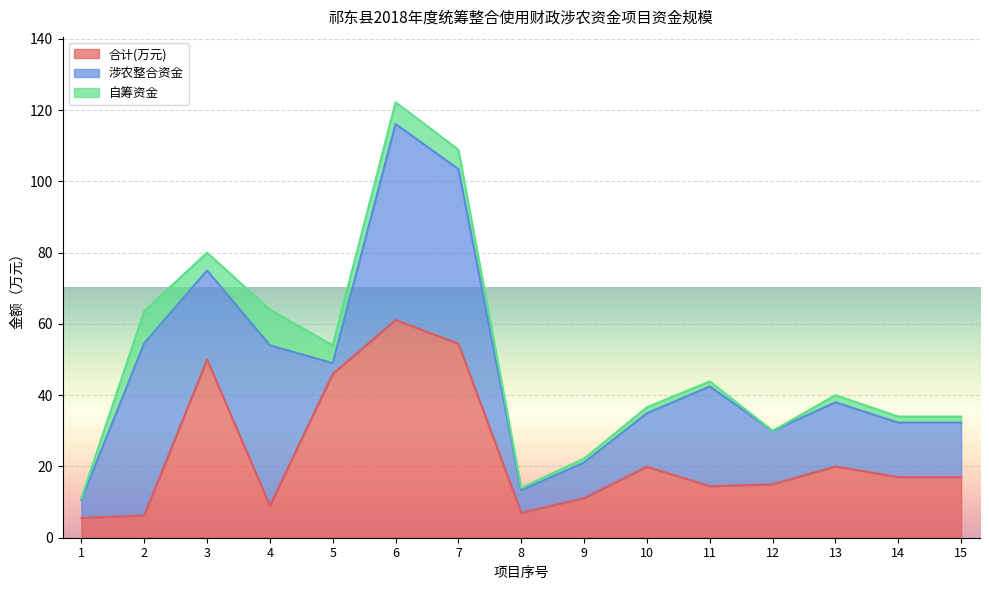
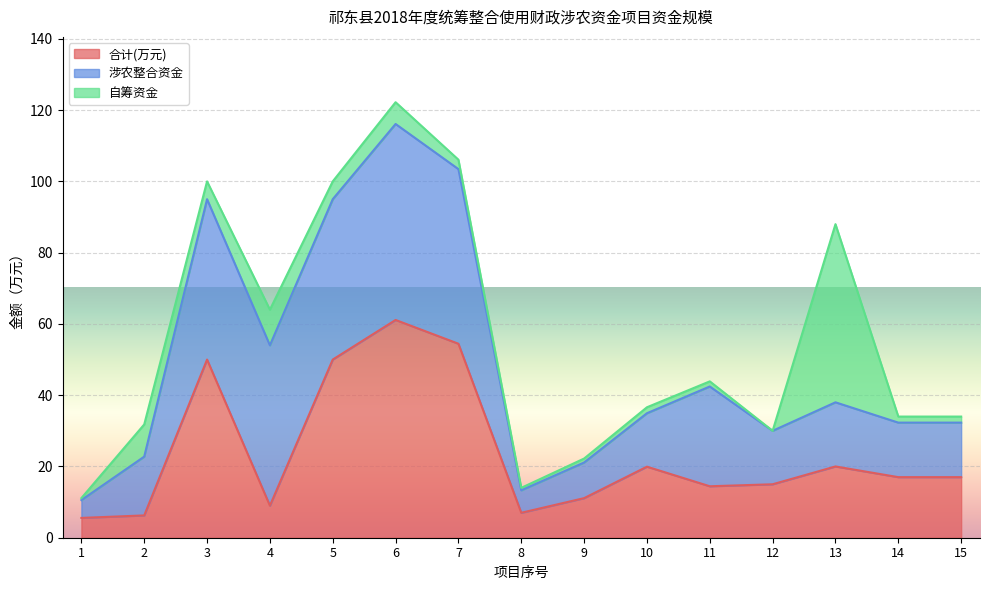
  {
    "合计(万元)": {
      "1": 6,
      "2": 6,
      "3": 50,
      "4": 9,
-     "5": 46,
+     "5": 50,
      "6": 61,
      "7": 54,
      "8": 7,
      "9": 11,
      "10": 20,
      "11": 14,
      "12": 15,
      "13": 20,
      "14": 17,
      "15": 17
    },
    "涉农整合资金": {
-     "2": 48,
-     "3": 25,
+     "2": 17,
+     "3": 45,
      "4": 45,
-     "5": 3,
+     "5": 45,
      "6": 55,
      "7": 49,
      "9": 10,
      "10": 15,
      "11": 28,
      "13": 18,
      "14": 15,
      "15": 15
    },
    "自筹资金": {
      "2": 9,
      "3": 5,
      "4": 10,
      "5": 5,
      "6": 6,
-     "7": 5,
+     "7": 3,
      "9": 1,
      "10": 2,
      "11": 1,
-     "13": 2,
+     "13": 50,
      "14": 2,
      "15": 2
    }
  }
